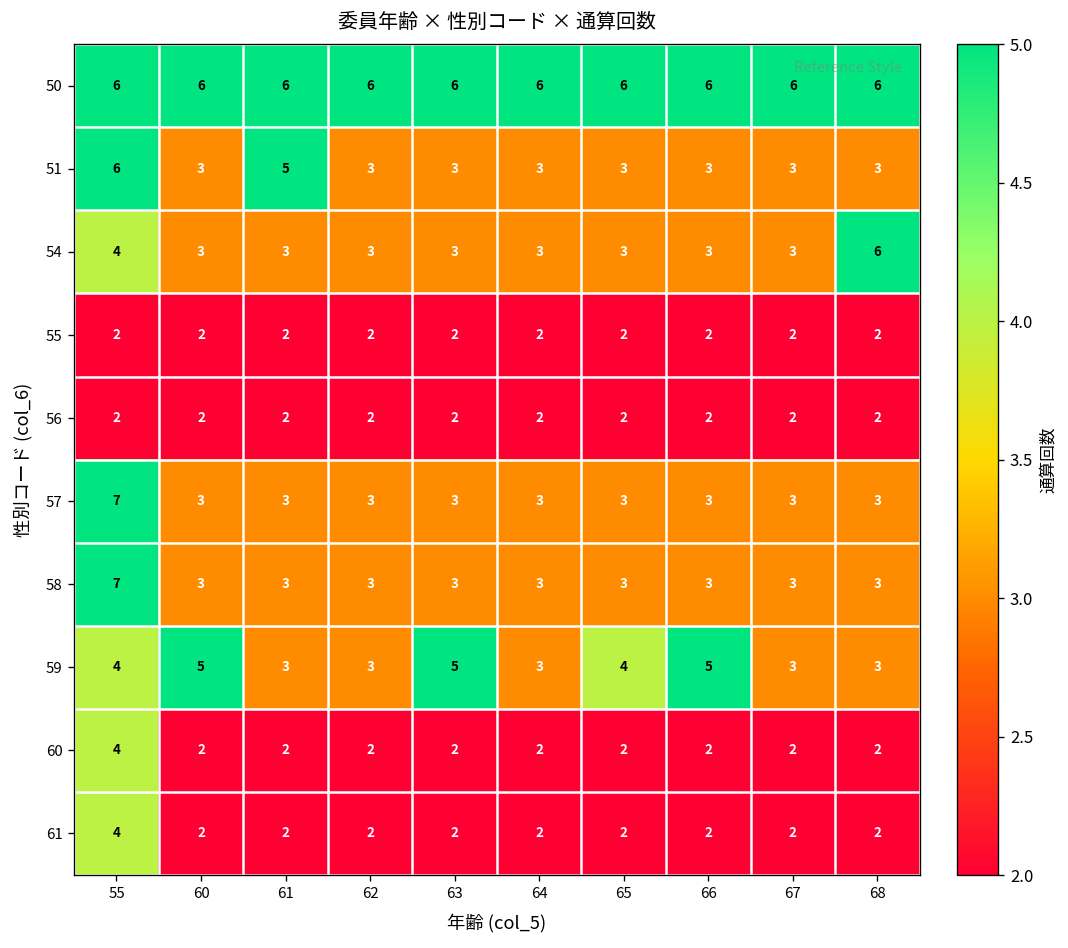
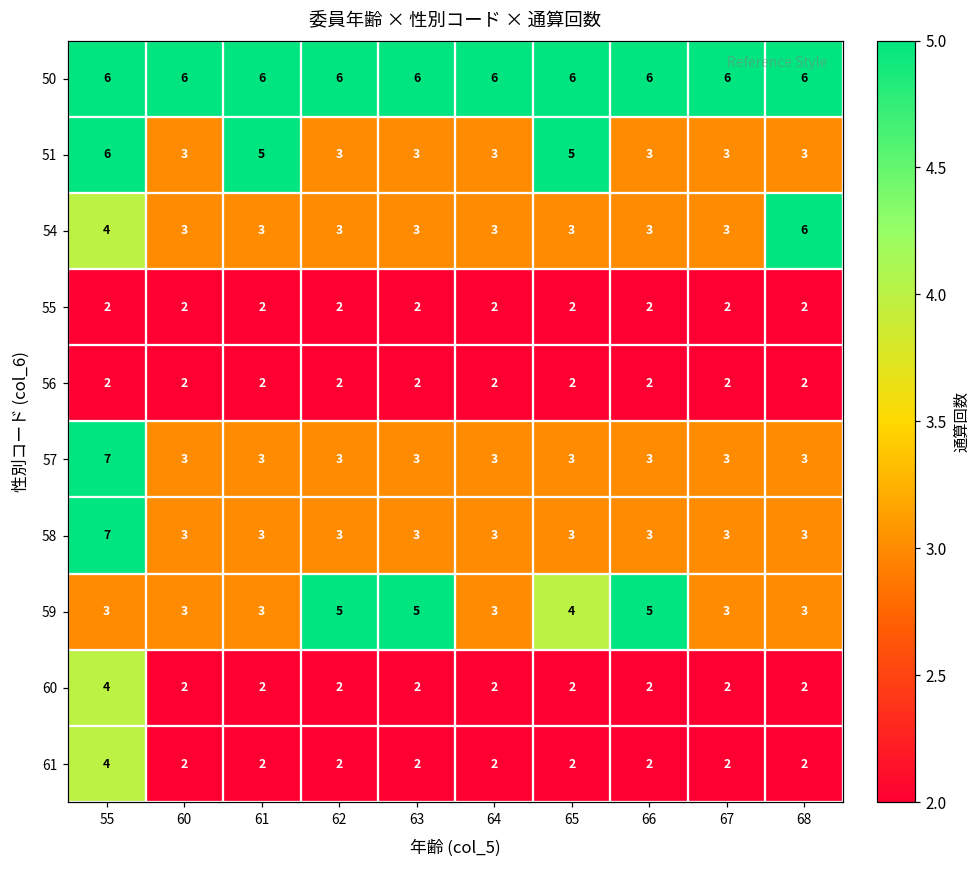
  {
    "50": {
      "55": 6,
      "60": 6,
      "61": 6,
      "62": 6,
      "63": 6,
      "64": 6,
      "65": 6,
      "66": 6,
      "67": 6
    },
    "51": {
      "55": 6,
      "60": 3,
      "61": 5,
      "62": 3,
      "63": 3,
      "64": 3,
-     "65": 3,
+     "65": 5,
      "66": 3,
      "67": 3,
      "68": 3
    },
    "54": {
      "55": 4,
      "60": 3,
      "61": 3,
      "62": 3,
      "63": 3,
      "64": 3,
      "65": 3,
      "66": 3,
      "67": 3,
      "68": 6
    },
    "55": {
      "55": 2,
      "60": 2,
      "61": 2,
      "62": 2,
      "63": 2,
      "64": 2,
      "65": 2,
      "66": 2,
      "67": 2,
      "68": 2
    },
    "56": {
      "55": 2,
      "60": 2,
      "61": 2,
      "62": 2,
      "63": 2,
      "64": 2,
      "65": 2,
      "66": 2,
      "67": 2,
      "68": 2
    },
    "57": {
      "55": 7,
      "60": 3,
      "61": 3,
      "62": 3,
      "63": 3,
      "64": 3,
      "65": 3,
      "66": 3,
      "67": 3,
      "68": 3
    },
    "58": {
      "55": 7,
      "60": 3,
      "61": 3,
      "62": 3,
      "63": 3,
      "64": 3,
      "65": 3,
      "66": 3,
      "67": 3,
      "68": 3
    },
    "59": {
-     "55": 4,
-     "60": 5,
+     "55": 3,
+     "60": 3,
      "61": 3,
-     "62": 3,
+     "62": 5,
      "63": 5,
      "64": 3,
      "65": 4,
      "66": 5,
      "67": 3,
      "68": 3
    },
    "60": {
      "55": 4,
      "60": 2,
      "61": 2,
      "62": 2,
      "63": 2,
      "64": 2,
      "65": 2,
      "66": 2,
      "67": 2,
      "68": 2
    },
    "61": {
      "55": 4,
      "60": 2,
      "61": 2,
      "62": 2,
      "63": 2,
      "64": 2,
      "65": 2,
      "66": 2,
      "67": 2,
      "68": 2
    }
  }
